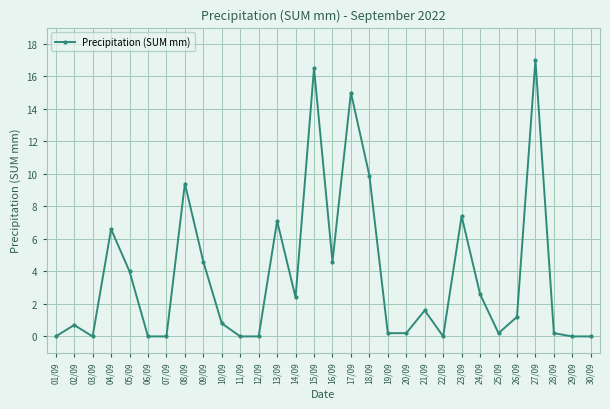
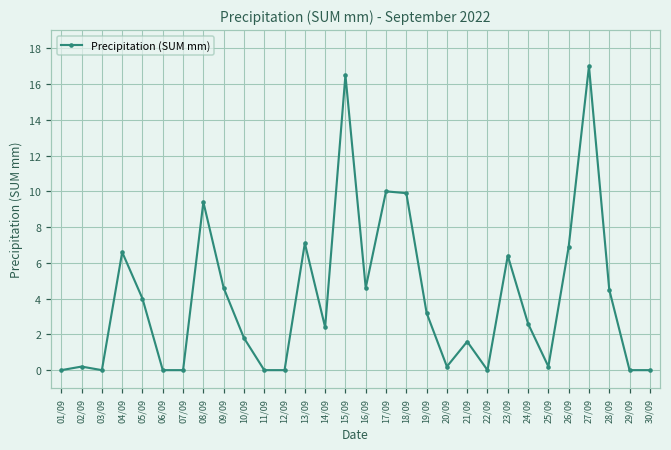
  {
    "01/09": 0.0,
-   "02/09": 0.7,
+   "02/09": 0.2,
    "03/09": 0.0,
    "04/09": 6.6,
    "05/09": 4.0,
    "06/09": 0.0,
    "07/09": 0.0,
    "08/09": 9.4,
    "09/09": 4.6,
-   "10/09": 0.8,
+   "10/09": 1.8,
    "11/09": 0.0,
    "12/09": 0.0,
    "13/09": 7.1,
    "14/09": 2.4,
    "15/09": 16.5,
    "16/09": 4.6,
-   "17/09": 15,
+   "17/09": 10,
    "18/09": 9.9,
-   "19/09": 0.2,
+   "19/09": 3.2,
    "20/09": 0.2,
    "21/09": 1.6,
    "22/09": 0.0,
-   "23/09": 7.4,
+   "23/09": 6.4,
    "24/09": 2.6,
    "25/09": 0.2,
-   "26/09": 1.2,
+   "26/09": 6.9,
    "27/09": 17.0,
-   "28/09": 0.2,
+   "28/09": 4.5,
    "29/09": 0.0,
    "30/09": 0.0
  }
